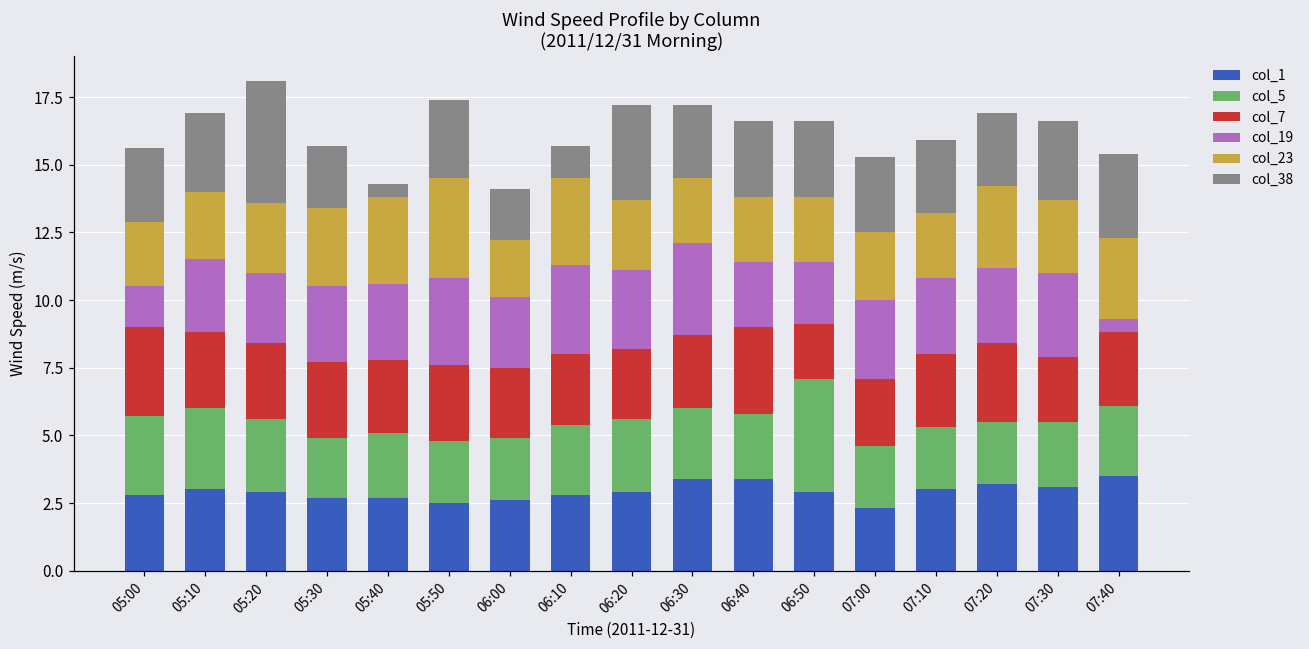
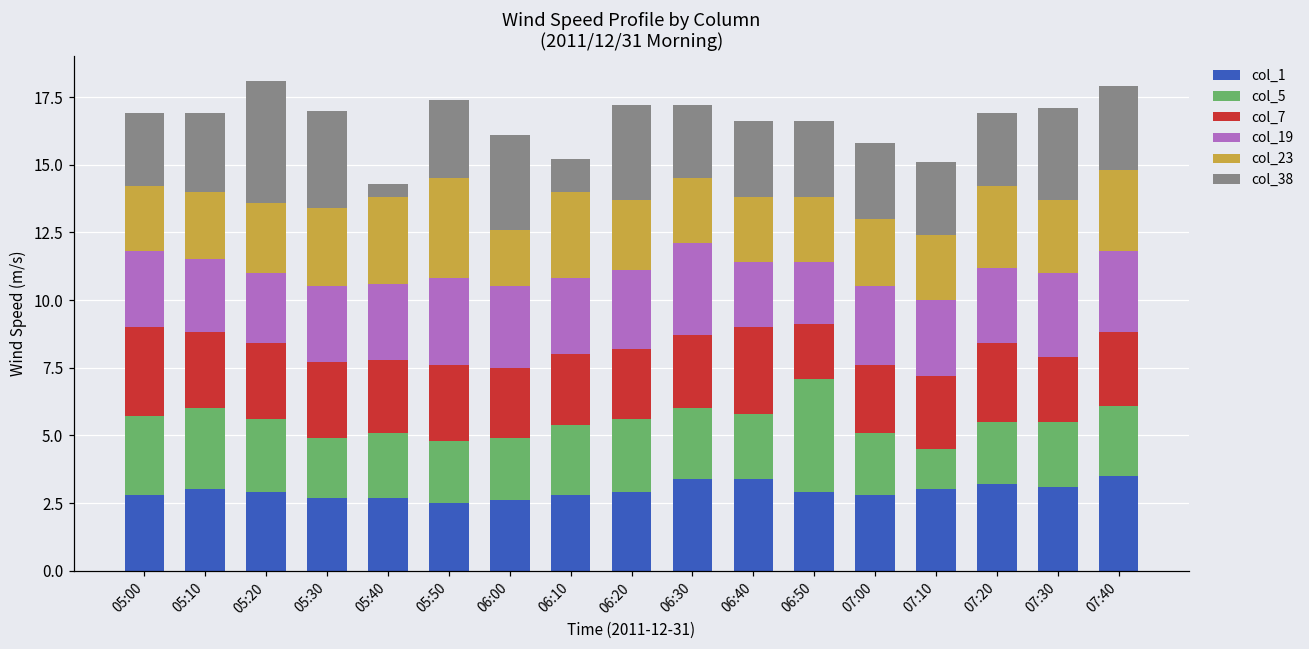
  {
    "col_1": {
      "05:00": 2.8,
      "05:10": 3.0,
      "05:20": 2.9,
      "05:30": 2.7,
      "05:40": 2.7,
      "05:50": 2.5,
      "06:00": 2.6,
      "06:10": 2.8,
      "06:20": 2.9,
      "06:30": 3.4,
      "06:40": 3.4,
      "06:50": 2.9,
-     "07:00": 2.3,
+     "07:00": 2.8,
      "07:10": 3.0,
      "07:20": 3.2,
      "07:30": 3.1,
      "07:40": 3.5
    },
    "col_5": {
      "05:00": 2.9,
      "05:10": 3.0,
      "05:20": 2.7,
      "05:30": 2.2,
      "05:40": 2.4,
      "05:50": 2.3,
      "06:00": 2.3,
      "06:10": 2.6,
      "06:20": 2.7,
      "06:30": 2.6,
      "06:40": 2.4,
      "06:50": 4.2,
      "07:00": 2.3,
-     "07:10": 2.3,
+     "07:10": 1.5,
      "07:20": 2.3,
      "07:30": 2.4,
      "07:40": 2.6
    },
    "col_7": {
      "05:00": 3.3,
      "05:10": 2.8,
      "05:20": 2.8,
      "05:30": 2.8,
      "05:40": 2.7,
      "05:50": 2.8,
      "06:00": 2.6,
      "06:10": 2.6,
      "06:20": 2.6,
      "06:30": 2.7,
      "06:40": 3.2,
      "06:50": 2.0,
      "07:00": 2.5,
      "07:10": 2.7,
      "07:20": 2.9,
      "07:30": 2.4,
      "07:40": 2.7
    },
    "col_19": {
-     "05:00": 1.5,
+     "05:00": 2.8,
      "05:10": 2.7,
      "05:20": 2.6,
      "05:30": 2.8,
      "05:40": 2.8,
      "05:50": 3.2,
-     "06:00": 2.6,
-     "06:10": 3.3,
+     "06:00": 3.0,
+     "06:10": 2.8,
      "06:20": 2.9,
      "06:30": 3.4,
      "06:40": 2.4,
      "06:50": 2.3,
      "07:00": 2.9,
      "07:10": 2.8,
      "07:20": 2.8,
      "07:30": 3.1,
-     "07:40": 0.5
+     "07:40": 3.0
    },
    "col_23": {
      "05:00": 2.4,
      "05:10": 2.5,
      "05:20": 2.6,
      "05:30": 2.9,
      "05:40": 3.2,
      "05:50": 3.7,
      "06:00": 2.1,
      "06:10": 3.2,
      "06:20": 2.6,
      "06:30": 2.4,
      "06:40": 2.4,
      "06:50": 2.4,
      "07:00": 2.5,
      "07:10": 2.4,
      "07:20": 3.0,
      "07:30": 2.7,
      "07:40": 3.0
    },
    "col_38": {
      "05:00": 2.7,
      "05:10": 2.9,
      "05:20": 4.5,
-     "05:30": 2.3,
+     "05:30": 3.6,
      "05:40": 0.5,
      "05:50": 2.9,
-     "06:00": 1.9,
+     "06:00": 3.5,
      "06:10": 1.2,
      "06:20": 3.5,
      "06:30": 2.7,
      "06:40": 2.8,
      "06:50": 2.8,
      "07:00": 2.8,
      "07:10": 2.7,
      "07:20": 2.7,
-     "07:30": 2.9,
+     "07:30": 3.4,
      "07:40": 3.1
    }
  }
